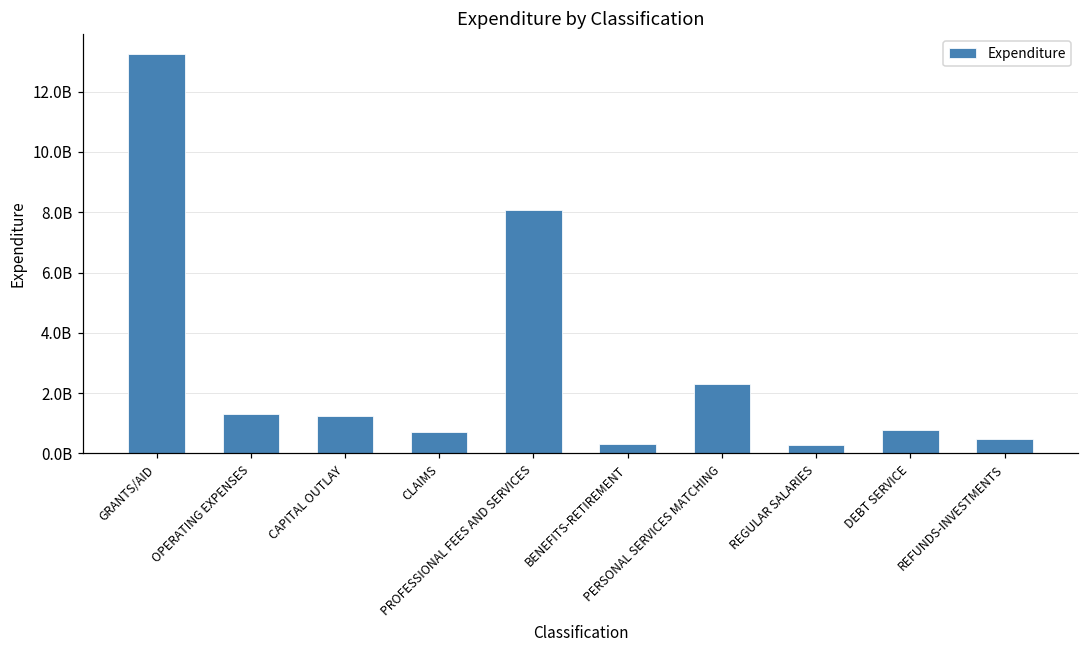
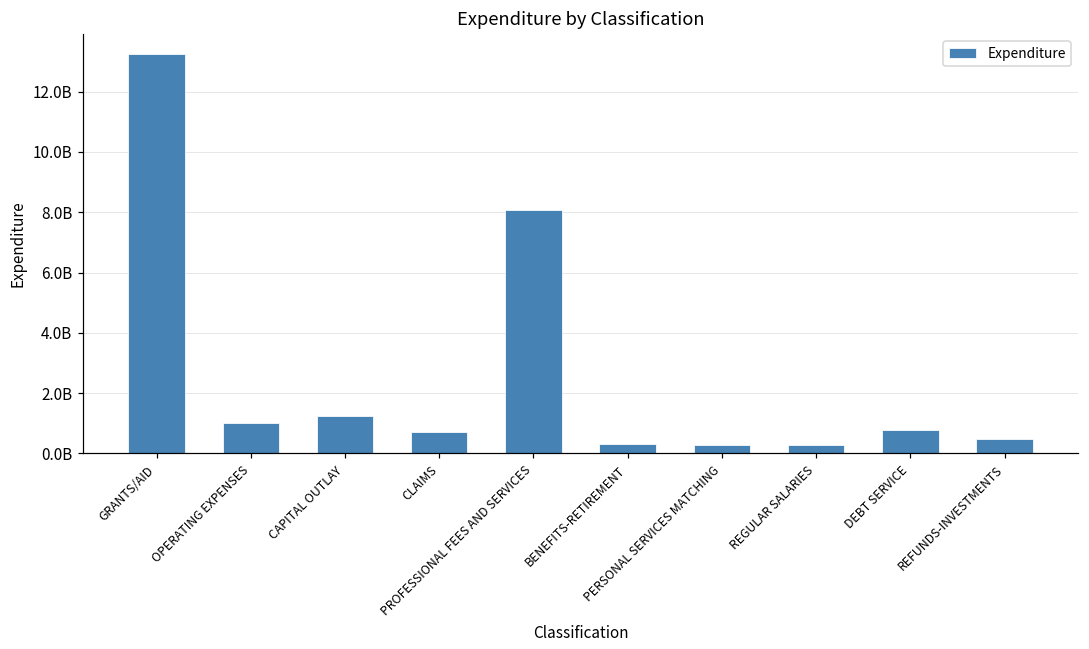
  {
    "GRANTS/AID": 13200000000,
-   "OPERATING EXPENSES": 1300000000,
+   "OPERATING EXPENSES": 1000000000,
    "CAPITAL OUTLAY": 1300000000,
    "CLAIMS": 700000000,
    "PROFESSIONAL FEES AND SERVICES": 8100000000,
    "BENEFITS-RETIREMENT": 300000000,
-   "PERSONAL SERVICES MATCHING": 2300000000,
+   "PERSONAL SERVICES MATCHING": 300000000,
    "REGULAR SALARIES": 300000000,
    "DEBT SERVICE": 800000000,
    "REFUNDS-INVESTMENTS": 500000000
  }
